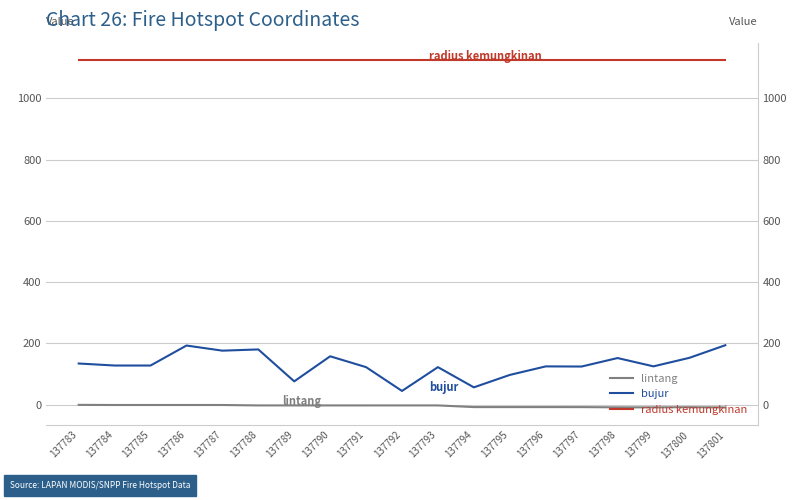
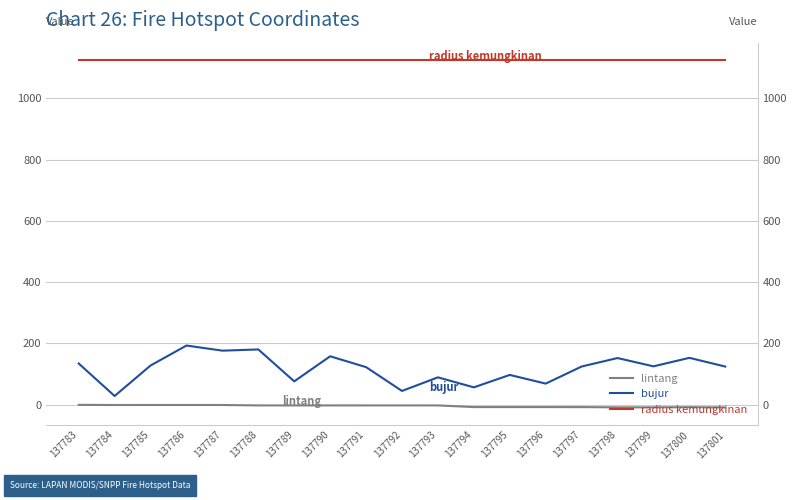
  {
    "lintang": {
      "137783": 0,
      "137784": 0,
      "137785": 0,
      "137786": 0,
      "137787": 0,
      "137788": 0,
      "137789": 0,
      "137790": 0,
      "137791": 0,
      "137792": 0,
      "137793": 0,
      "137794": -10,
      "137795": -10,
      "137796": -10,
      "137797": -10,
      "137798": -10,
      "137799": -10,
      "137800": -10,
      "137801": -10
    },
    "bujur": {
      "137783": 130,
-     "137784": 130,
+     "137784": 30,
      "137785": 130,
      "137786": 190,
      "137787": 180,
      "137788": 180,
      "137789": 80,
      "137790": 160,
      "137791": 120,
      "137792": 40,
-     "137793": 120,
+     "137793": 90,
      "137794": 60,
      "137795": 100,
-     "137796": 120,
+     "137796": 70,
      "137797": 120,
      "137798": 150,
      "137799": 120,
      "137800": 150,
-     "137801": 190
+     "137801": 120
    },
    "radius kemungkinan": {
      "137783": 1130,
      "137784": 1130,
      "137785": 1130,
      "137786": 1130,
      "137787": 1130,
      "137788": 1130,
      "137789": 1130,
      "137790": 1130,
      "137791": 1130,
      "137792": 1130,
      "137793": 1130,
      "137794": 1130,
      "137795": 1130,
      "137796": 1130,
      "137797": 1130,
      "137798": 1130,
      "137799": 1130,
      "137800": 1130,
      "137801": 1130
    }
  }
